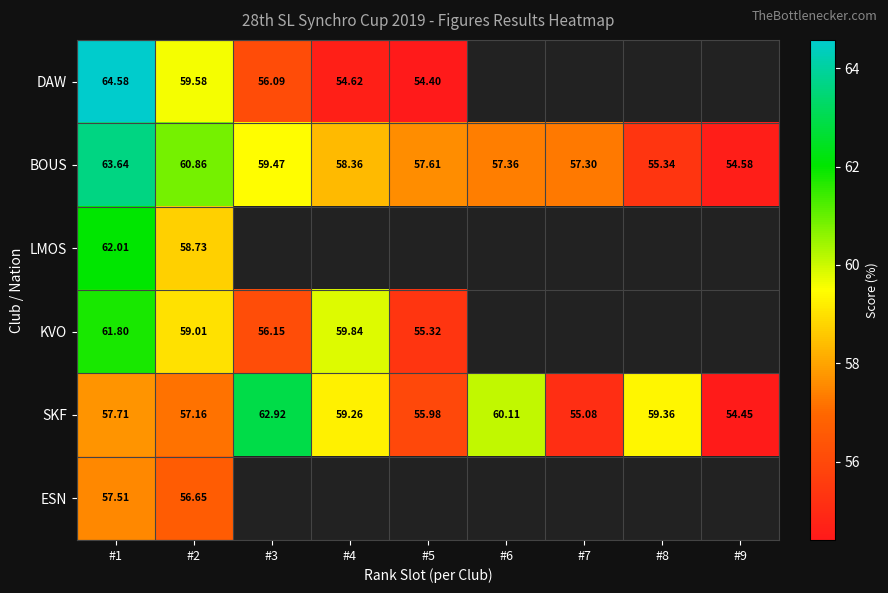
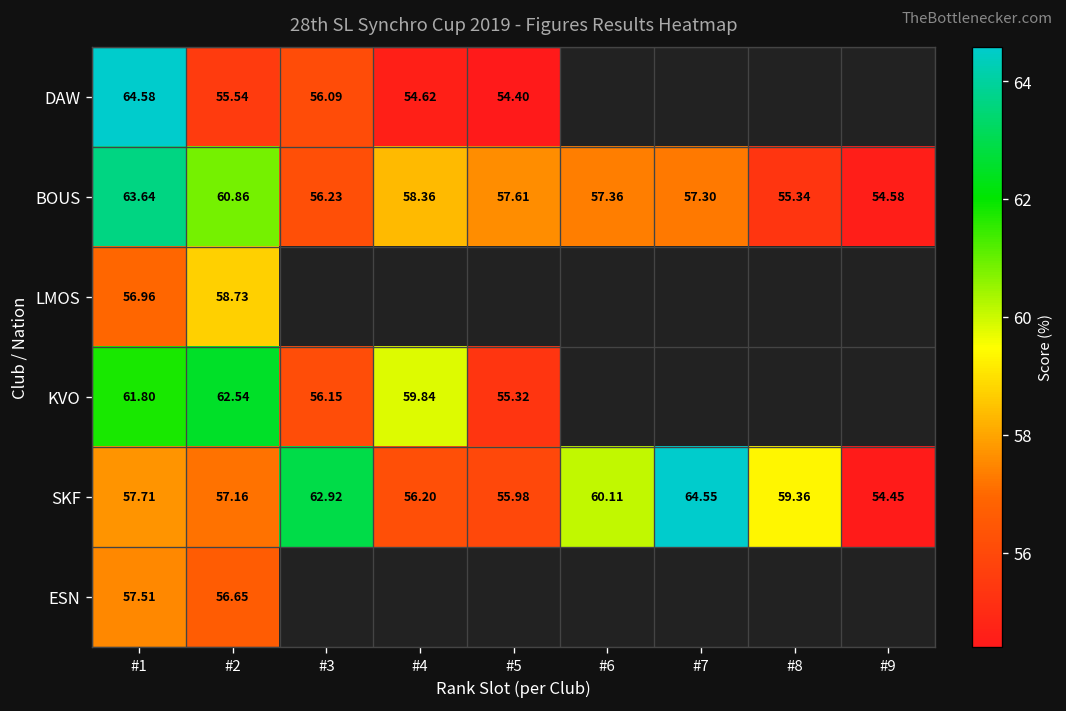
  {
    "DAW": {
      "#1": 64.58,
-     "#2": 59.58,
+     "#2": 55.54,
      "#3": 56.09,
      "#4": 54.62,
      "#5": 54.40
    },
    "BOUS": {
      "#1": 63.64,
      "#2": 60.86,
-     "#3": 59.47,
+     "#3": 56.23,
      "#4": 58.36,
      "#5": 57.61,
      "#6": 57.36,
      "#7": 57.30,
      "#8": 55.34,
      "#9": 54.58
    },
    "LMOS": {
-     "#1": 62.01,
+     "#1": 56.96,
      "#2": 58.73
    },
    "KVO": {
      "#1": 61.80,
-     "#2": 59.01,
+     "#2": 62.54,
      "#3": 56.15,
      "#4": 59.84,
      "#5": 55.32
    },
    "SKF": {
      "#1": 57.71,
      "#2": 57.16,
      "#3": 62.92,
-     "#4": 59.26,
+     "#4": 56.20,
      "#5": 55.98,
      "#6": 60.11,
-     "#7": 55.08,
+     "#7": 64.55,
      "#8": 59.36,
      "#9": 54.45
    },
    "ESN": {
      "#1": 57.51,
      "#2": 56.65
    }
  }
